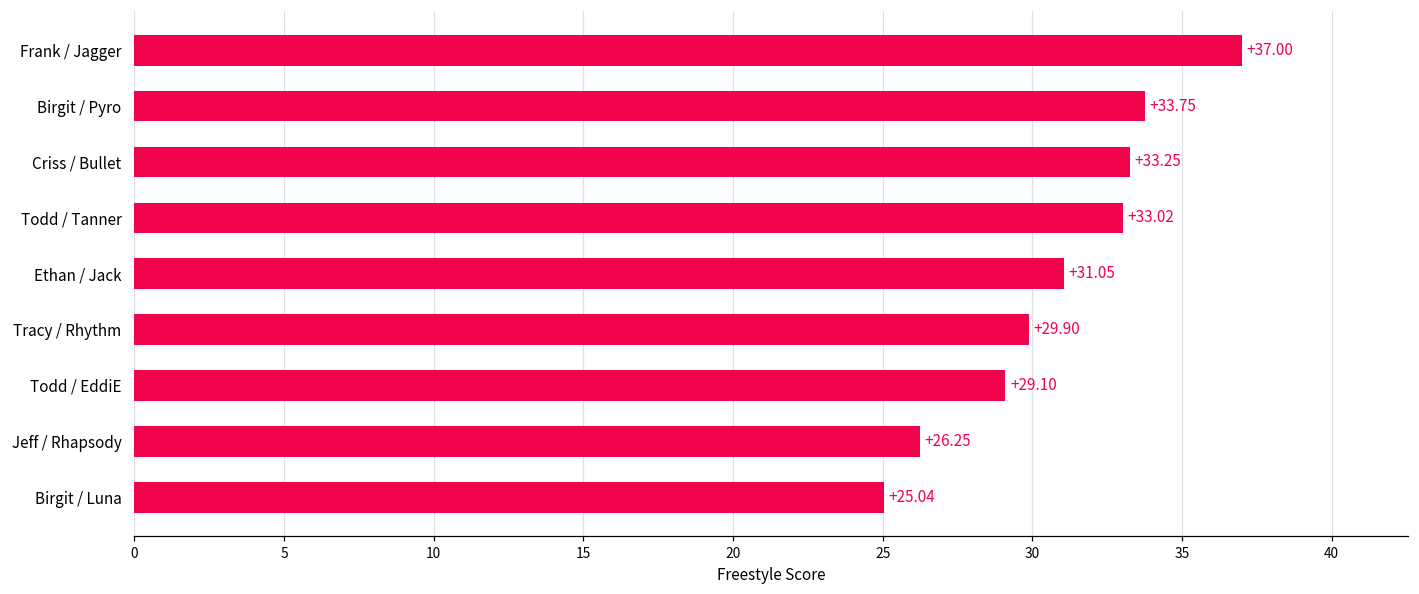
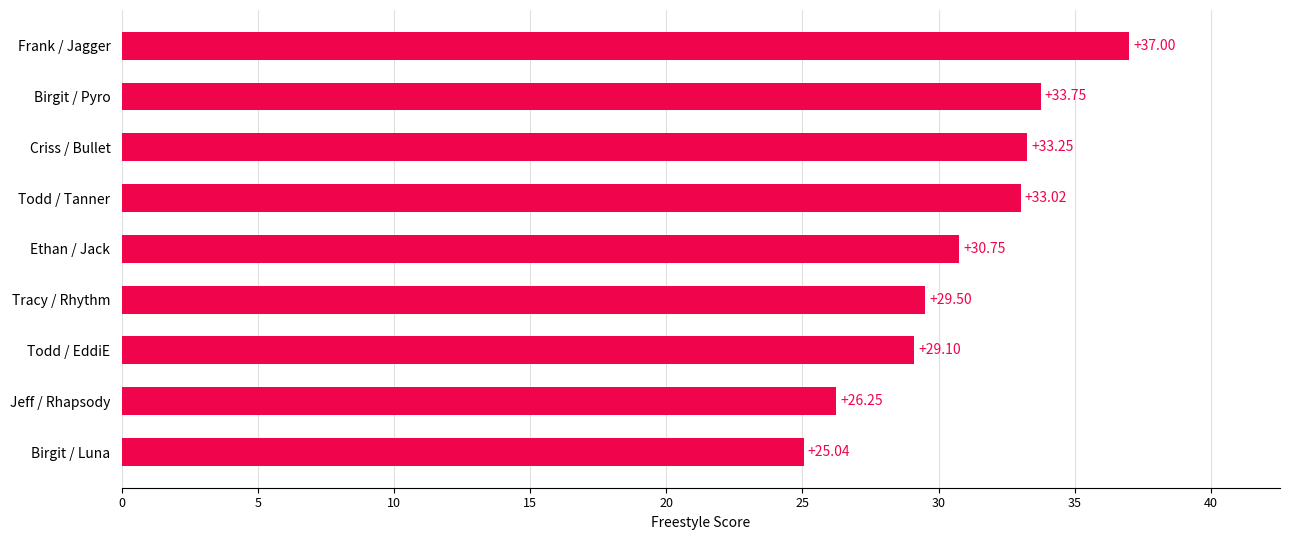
  {
    "Frank / Jagger": "+37.00",
    "Birgit / Pyro": "+33.75",
    "Criss / Bullet": "+33.25",
    "Todd / Tanner": "+33.02",
-   "Ethan / Jack": "+31.05",
-   "Tracy / Rhythm": "+29.90",
+   "Ethan / Jack": "+30.75",
+   "Tracy / Rhythm": "+29.50",
    "Todd / EddiE": "+29.10",
    "Jeff / Rhapsody": "+26.25",
    "Birgit / Luna": "+25.04"
  }
